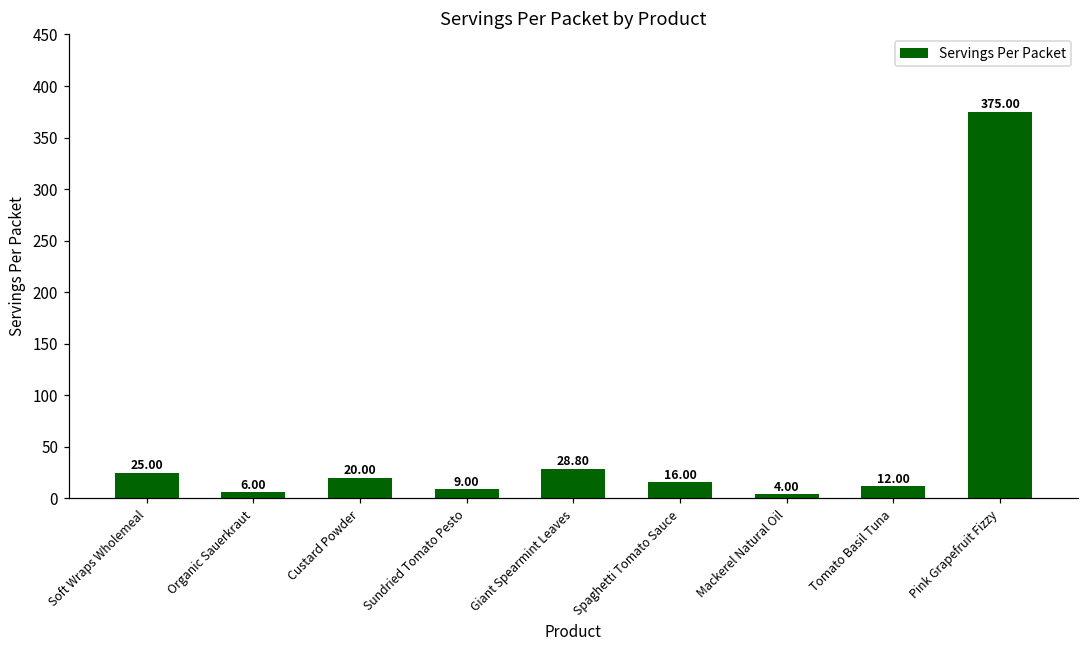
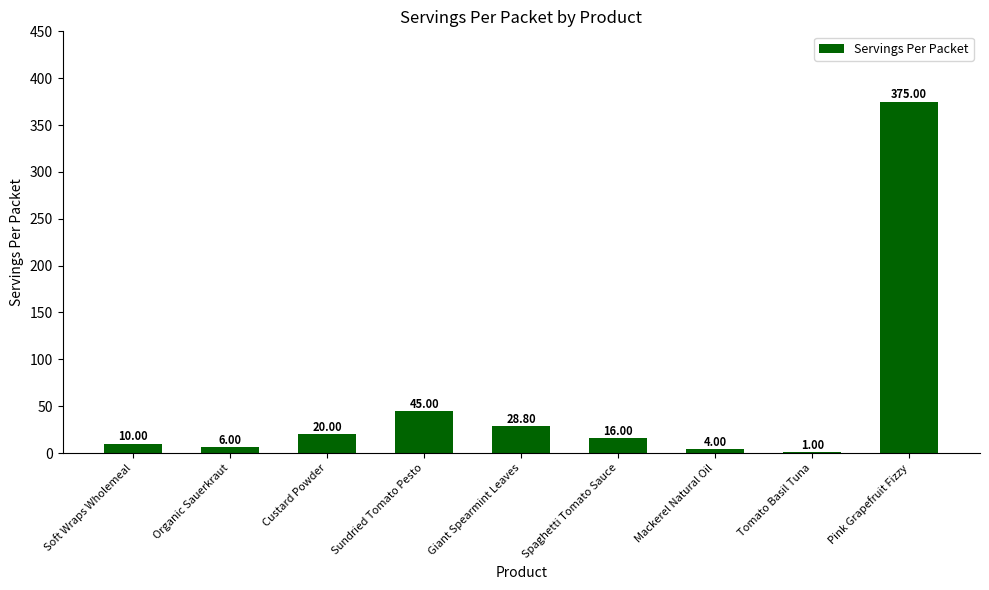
  {
-   "Soft Wraps Wholemeal": 25.00,
+   "Soft Wraps Wholemeal": 10.00,
    "Organic Sauerkraut": 6.00,
    "Custard Powder": 20.00,
-   "Sundried Tomato Pesto": 9.00,
+   "Sundried Tomato Pesto": 45.00,
    "Giant Spearmint Leaves": 28.80,
    "Spaghetti Tomato Sauce": 16.00,
    "Mackerel Natural Oil": 4.00,
-   "Tomato Basil Tuna": 12.00,
+   "Tomato Basil Tuna": 1.00,
    "Pink Grapefruit Fizzy": 375.00
  }
